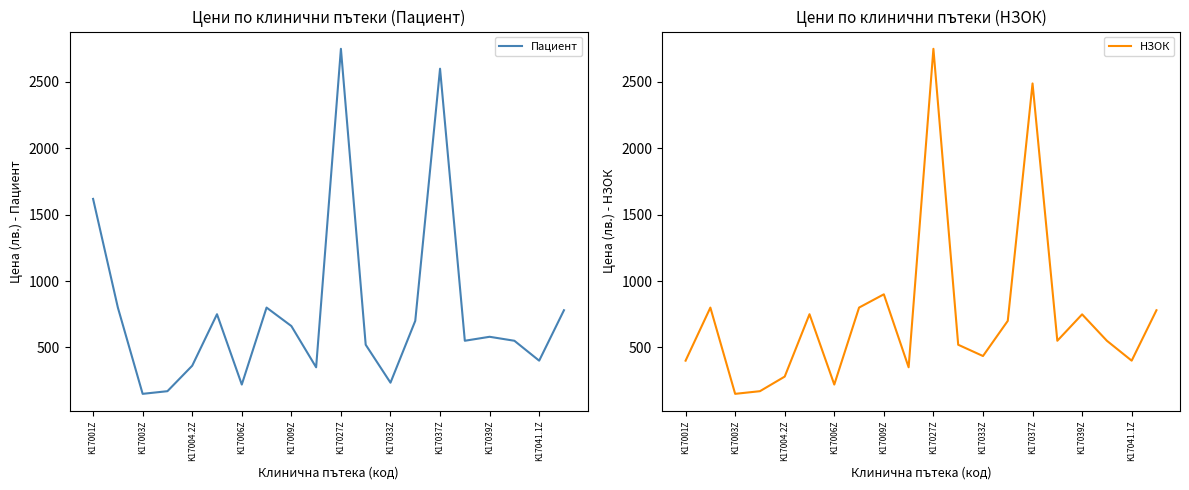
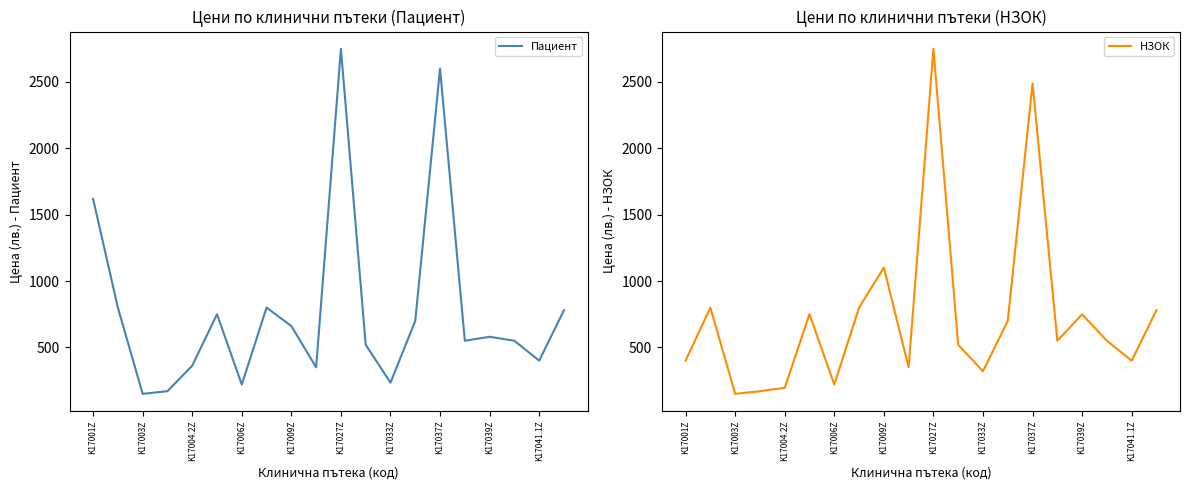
  {
    "Цени по клинични пътеки (Пациент)": {
      "K17001Z": 1620,
      "K17003Z": 150,
      "K17004.2Z": 360,
      "K17006Z": 220,
      "K17009Z": 660,
      "K17027Z": 2750,
      "K17033Z": 230,
      "K17037Z": 2600,
      "K17039Z": 580,
      "K17041.1Z": 400
    },
    "Цени по клинични пътеки (НЗОК)": {
      "K17001Z": 400,
      "K17003Z": 150,
-     "K17004.2Z": 280,
+     "K17004.2Z": 200,
      "K17006Z": 220,
-     "K17009Z": 900,
+     "K17009Z": 1100,
      "K17027Z": 2750,
-     "K17033Z": 440,
+     "K17033Z": 320,
      "K17037Z": 2490,
      "K17039Z": 750,
      "K17041.1Z": 400
    }
  }
